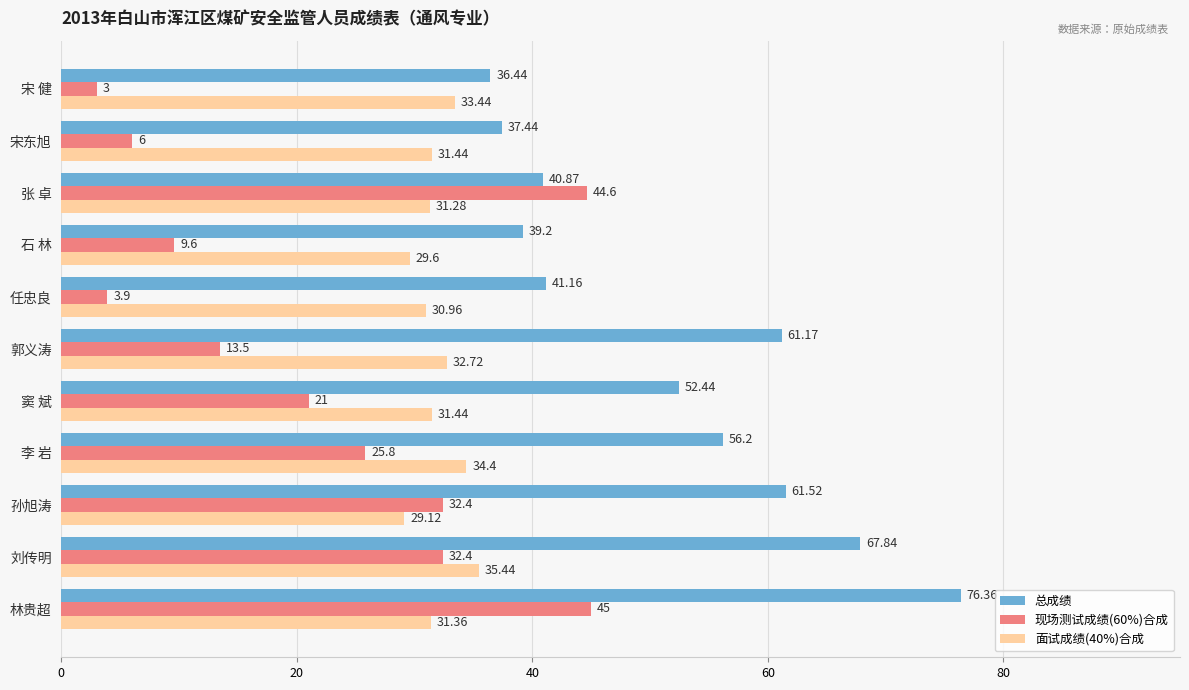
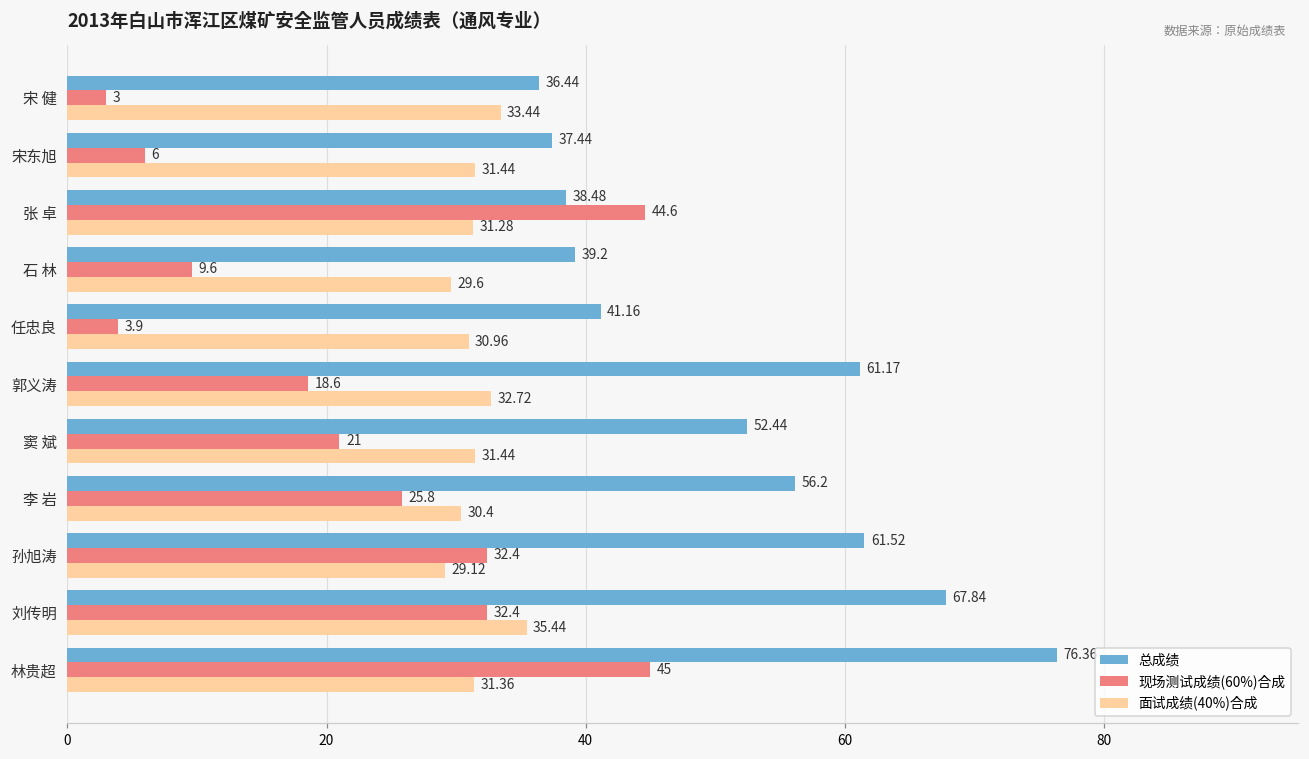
  {
    "总成绩": {
      "宋 健": 36.44,
      "宋东旭": 37.44,
-     "张 卓": 40.87,
+     "张 卓": 38.48,
      "石 林": 39.2,
      "任忠良": 41.16,
      "郭义涛": 61.17,
      "窦 斌": 52.44,
      "李 岩": 56.2,
      "孙旭涛": 61.52,
      "刘传明": 67.84
    },
    "现场测试成绩(60%)合成": {
      "宋 健": 3,
      "宋东旭": 6,
      "张 卓": 44.6,
      "石 林": 9.6,
      "任忠良": 3.9,
-     "郭义涛": 13.5,
+     "郭义涛": 18.6,
      "窦 斌": 21,
      "李 岩": 25.8,
      "孙旭涛": 32.4,
      "刘传明": 32.4,
      "林贵超": 45
    },
    "面试成绩(40%)合成": {
      "宋 健": 33.44,
      "宋东旭": 31.44,
      "张 卓": 31.28,
      "石 林": 29.6,
      "任忠良": 30.96,
      "郭义涛": 32.72,
      "窦 斌": 31.44,
-     "李 岩": 34.4,
+     "李 岩": 30.4,
      "孙旭涛": 29.12,
      "刘传明": 35.44,
      "林贵超": 31.36
    }
  }
